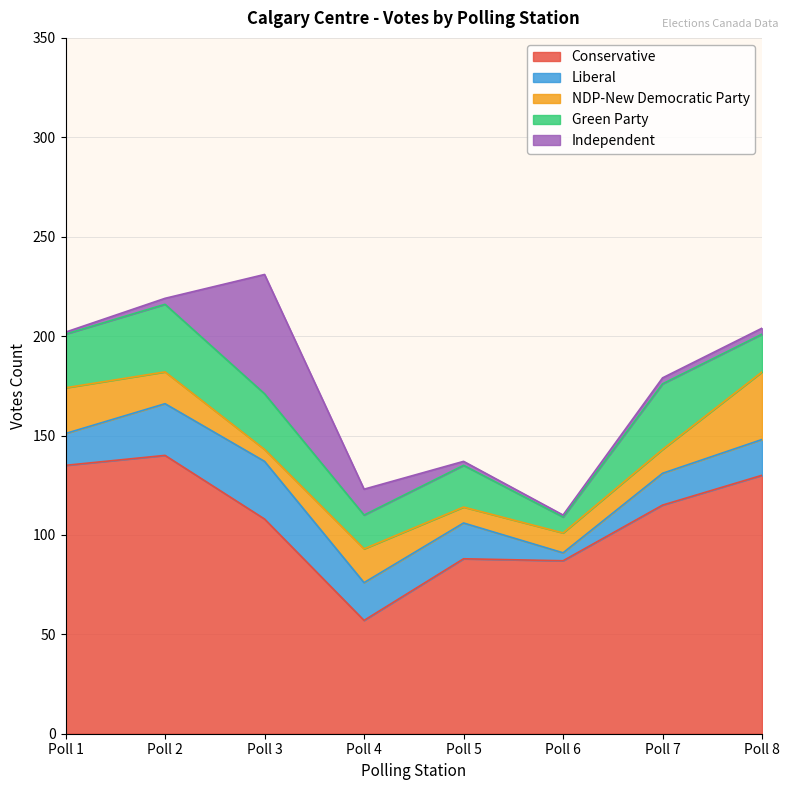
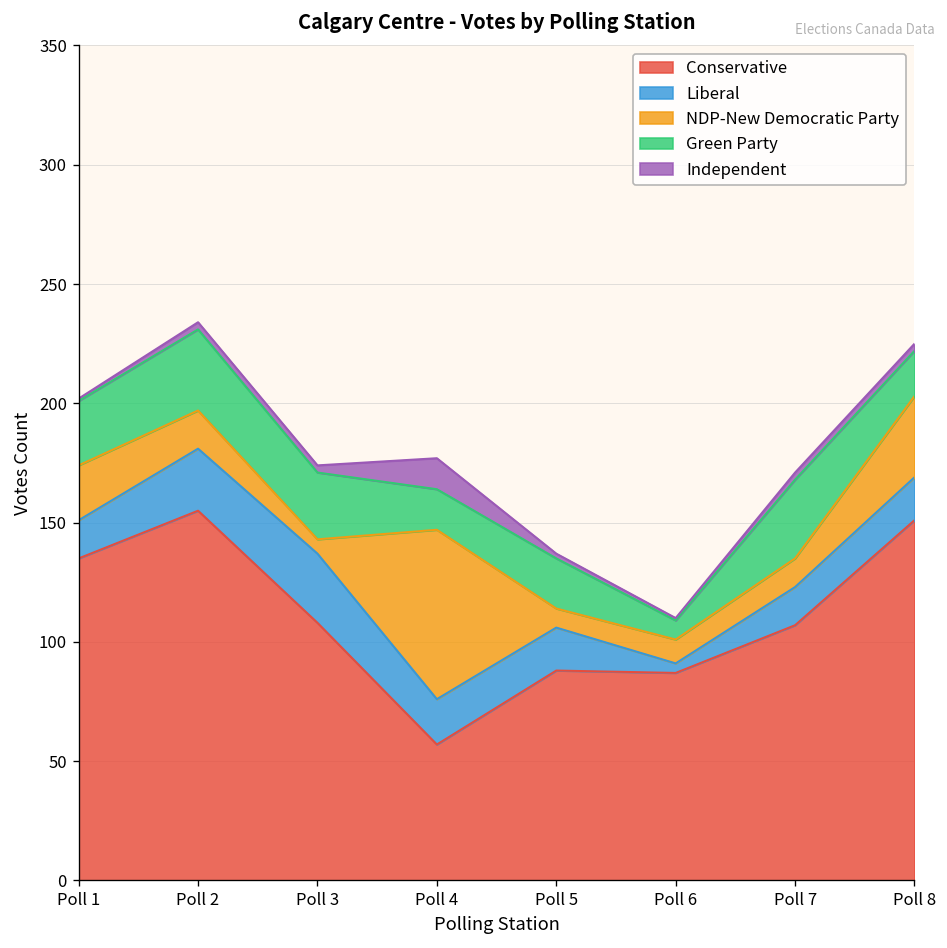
  {
    "Conservative": {
      "Poll 1": 135,
-     "Poll 2": 140,
+     "Poll 2": 155,
      "Poll 3": 108,
      "Poll 4": 57,
      "Poll 5": 88,
      "Poll 6": 87,
-     "Poll 7": 115,
-     "Poll 8": 130
+     "Poll 7": 107,
+     "Poll 8": 151
    },
    "Liberal": {
      "Poll 1": 16,
      "Poll 2": 26,
      "Poll 3": 29,
      "Poll 4": 19,
      "Poll 5": 18,
      "Poll 6": 4,
      "Poll 7": 16,
      "Poll 8": 18
    },
    "NDP-New Democratic Party": {
      "Poll 1": 23,
      "Poll 2": 16,
      "Poll 3": 6,
-     "Poll 4": 17,
+     "Poll 4": 71,
      "Poll 5": 8,
      "Poll 6": 10,
      "Poll 7": 12,
      "Poll 8": 34
    },
    "Green Party": {
      "Poll 2": 34,
      "Poll 3": 28,
      "Poll 4": 17,
      "Poll 5": 21,
      "Poll 7": 33,
      "Poll 8": 19
    },
    "Independent": {
      "Poll 2": 3,
-     "Poll 3": 60,
+     "Poll 3": 3,
      "Poll 4": 13,
      "Poll 5": 2,
      "Poll 7": 3,
      "Poll 8": 3
    }
  }
